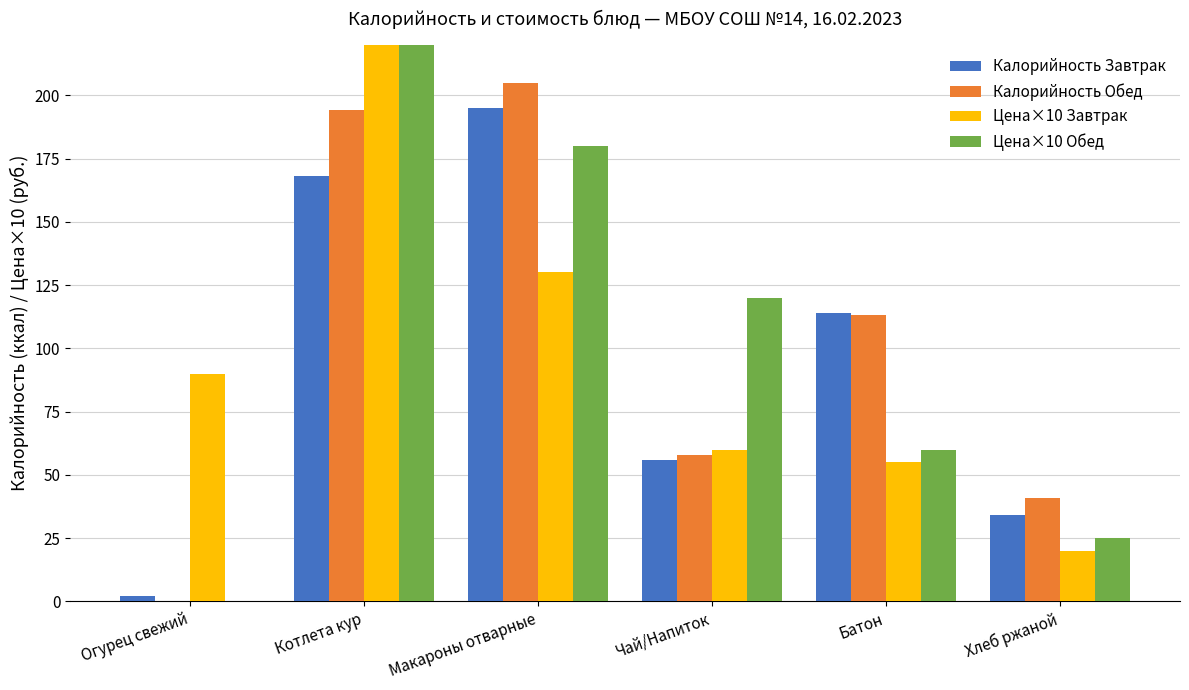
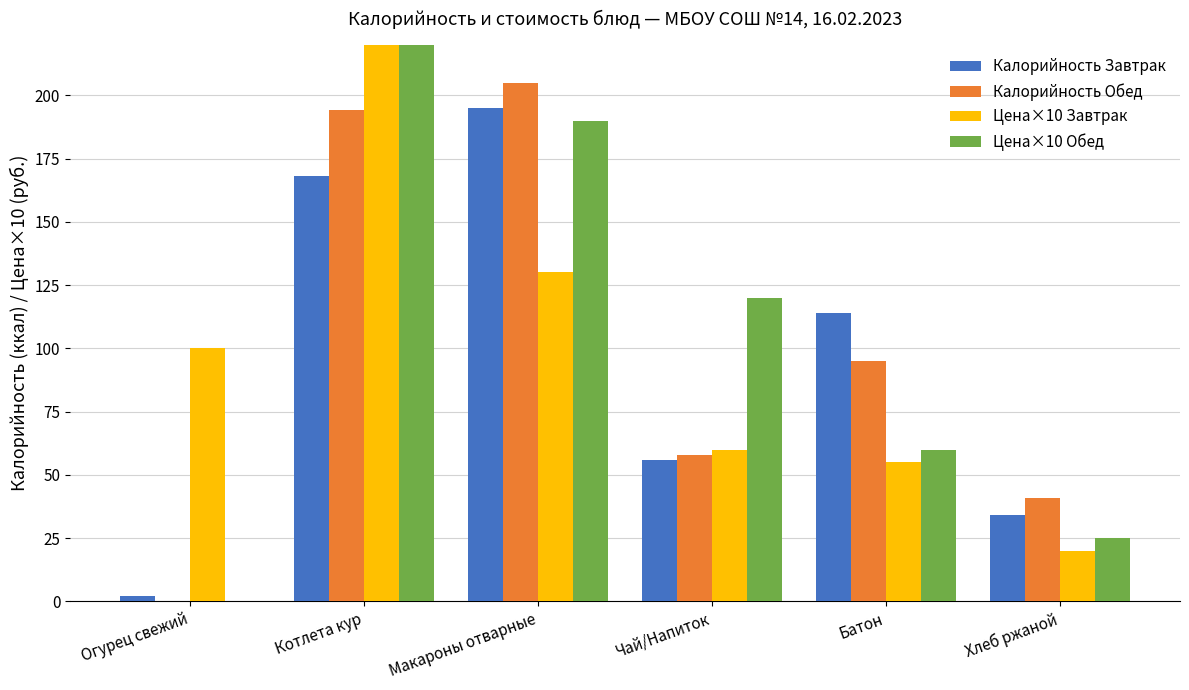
  {
    "Калорийность Завтрак": {
      "Огурец свежий": 2,
      "Котлета кур": 168,
      "Макароны отварные": 195,
      "Чай/Напиток": 56,
      "Батон": 114,
      "Хлеб ржаной": 34
    },
    "Калорийность Обед": {
      "Огурец свежий": 0,
      "Котлета кур": 194,
      "Макароны отварные": 205,
      "Чай/Напиток": 58,
-     "Батон": 113,
+     "Батон": 95,
      "Хлеб ржаной": 41
    },
    "Цена×10 Завтрак": {
-     "Огурец свежий": 90,
+     "Огурец свежий": 100,
      "Макароны отварные": 130,
      "Чай/Напиток": 60,
      "Батон": 55,
      "Хлеб ржаной": 20
    },
    "Цена×10 Обед": {
      "Огурец свежий": 0,
-     "Макароны отварные": 180,
+     "Макароны отварные": 190,
      "Чай/Напиток": 120,
      "Батон": 60,
      "Хлеб ржаной": 25
    }
  }
